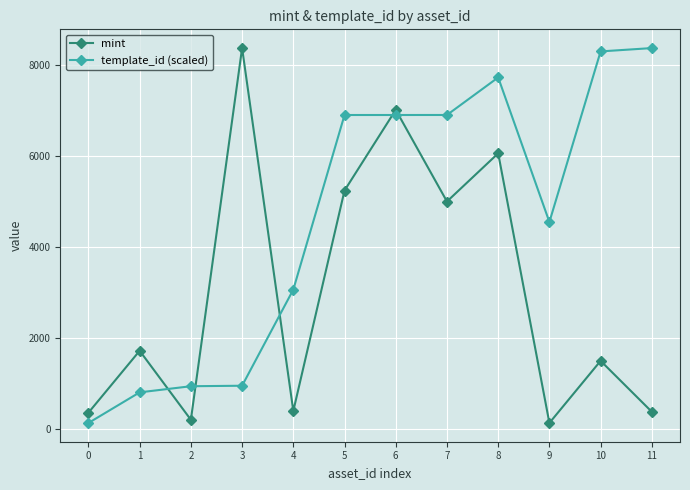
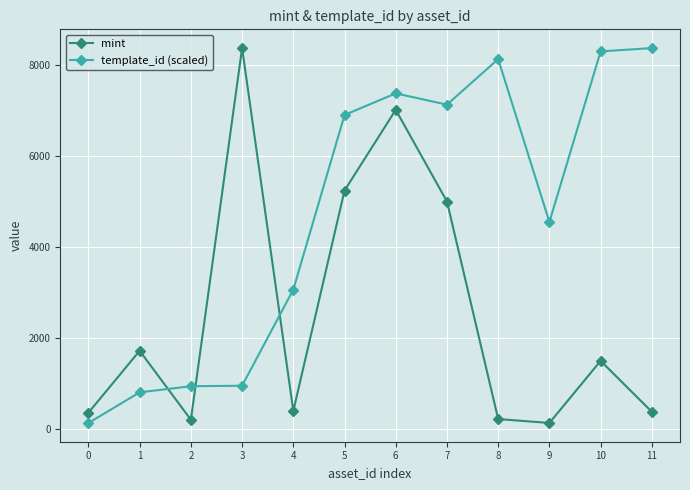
  {
    "mint": {
      "0": 400,
      "1": 1700,
      "2": 200,
      "3": 8400,
      "4": 400,
      "5": 5200,
      "6": 7000,
      "7": 5000,
-     "8": 6100,
+     "8": 200,
      "9": 100,
      "10": 1500,
      "11": 400
    },
    "template_id (scaled)": {
      "0": 100,
      "1": 800,
      "2": 900,
      "3": 1000,
      "4": 3100,
      "5": 6900,
-     "6": 6900,
-     "7": 6900,
-     "8": 7700,
+     "6": 7400,
+     "7": 7100,
+     "8": 8100,
      "9": 4600,
      "10": 8300,
      "11": 8400
    }
  }
